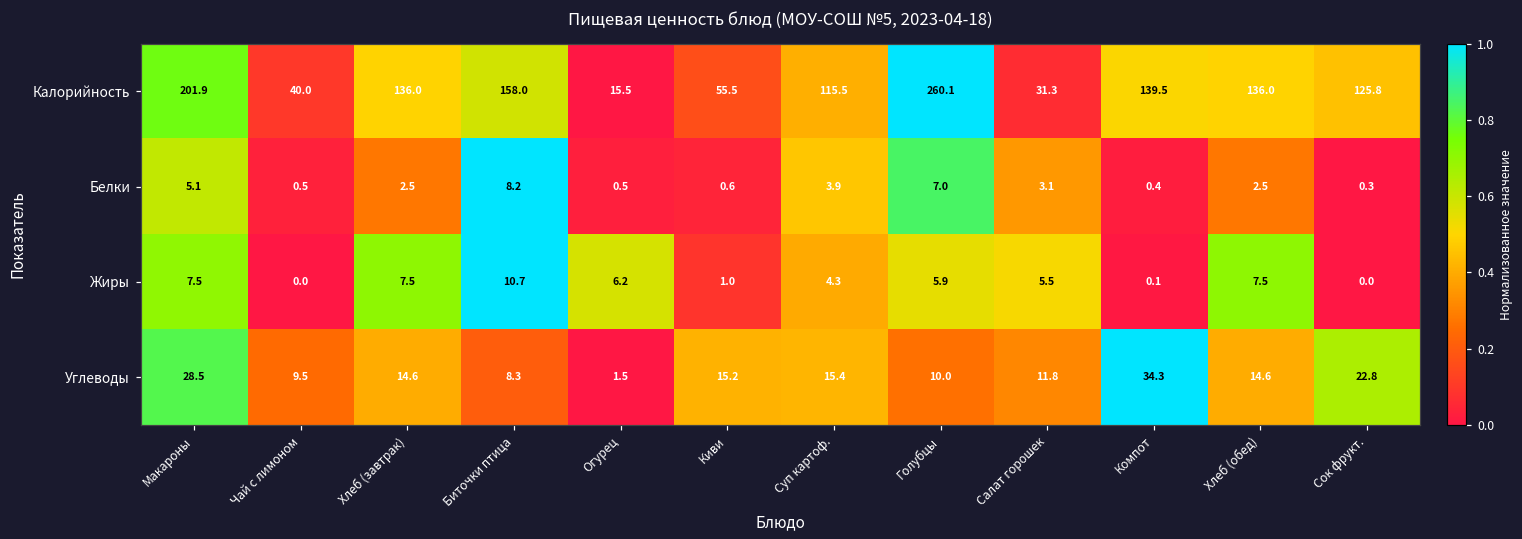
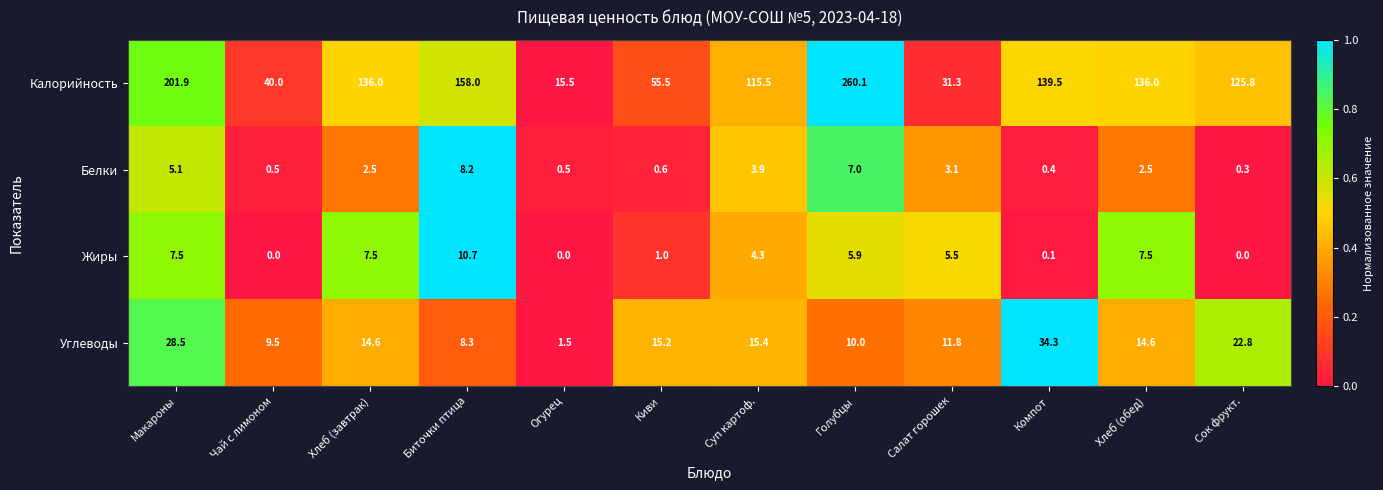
  {
    "Калорийность": {
      "Макароны": 201.9,
      "Чай с лимоном": 40.0,
      "Хлеб (завтрак)": 136.0,
      "Биточки птица": 158.0,
      "Огурец": 15.5,
      "Киви": 55.5,
      "Суп картоф.": 115.5,
      "Голубцы": 260.1,
      "Салат горошек": 31.3,
      "Компот": 139.5,
      "Хлеб (обед)": 136.0,
      "Сок фрукт.": 125.8
    },
    "Белки": {
      "Макароны": 5.1,
      "Чай с лимоном": 0.5,
      "Хлеб (завтрак)": 2.5,
      "Биточки птица": 8.2,
      "Огурец": 0.5,
      "Киви": 0.6,
      "Суп картоф.": 3.9,
      "Голубцы": 7.0,
      "Салат горошек": 3.1,
      "Компот": 0.4,
      "Хлеб (обед)": 2.5,
      "Сок фрукт.": 0.3
    },
    "Жиры": {
      "Макароны": 7.5,
      "Чай с лимоном": 0.0,
      "Хлеб (завтрак)": 7.5,
      "Биточки птица": 10.7,
-     "Огурец": 6.2,
+     "Огурец": 0.0,
      "Киви": 1.0,
      "Суп картоф.": 4.3,
      "Голубцы": 5.9,
      "Салат горошек": 5.5,
      "Компот": 0.1,
      "Хлеб (обед)": 7.5,
      "Сок фрукт.": 0.0
    },
    "Углеводы": {
      "Макароны": 28.5,
      "Чай с лимоном": 9.5,
      "Хлеб (завтрак)": 14.6,
      "Биточки птица": 8.3,
      "Огурец": 1.5,
      "Киви": 15.2,
      "Суп картоф.": 15.4,
      "Голубцы": 10.0,
      "Салат горошек": 11.8,
      "Компот": 34.3,
      "Хлеб (обед)": 14.6,
      "Сок фрукт.": 22.8
    }
  }
